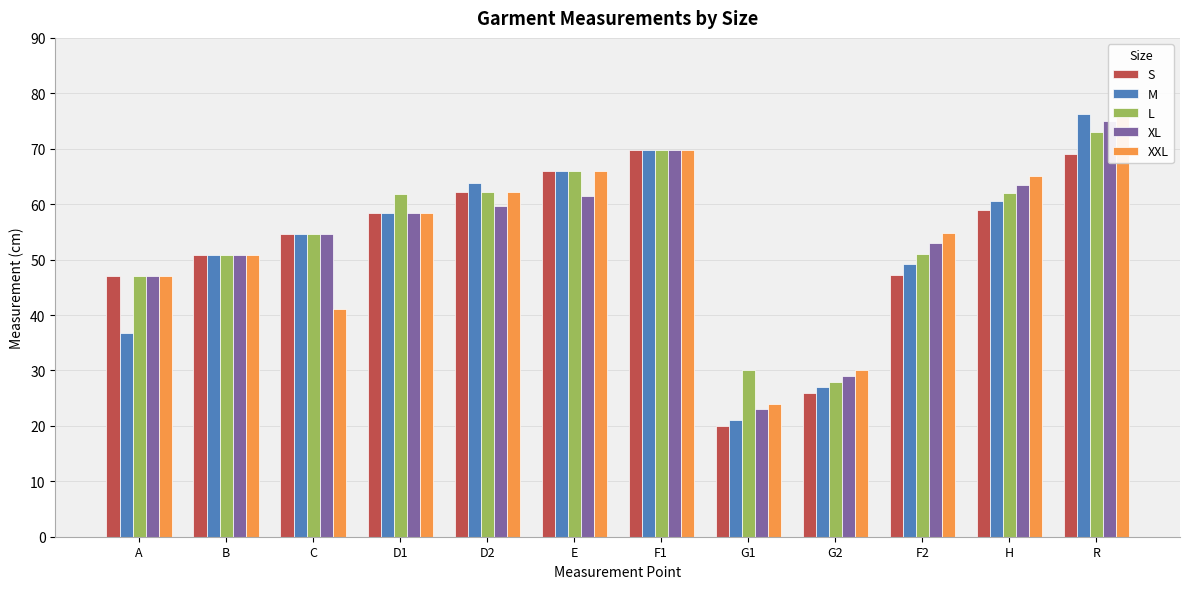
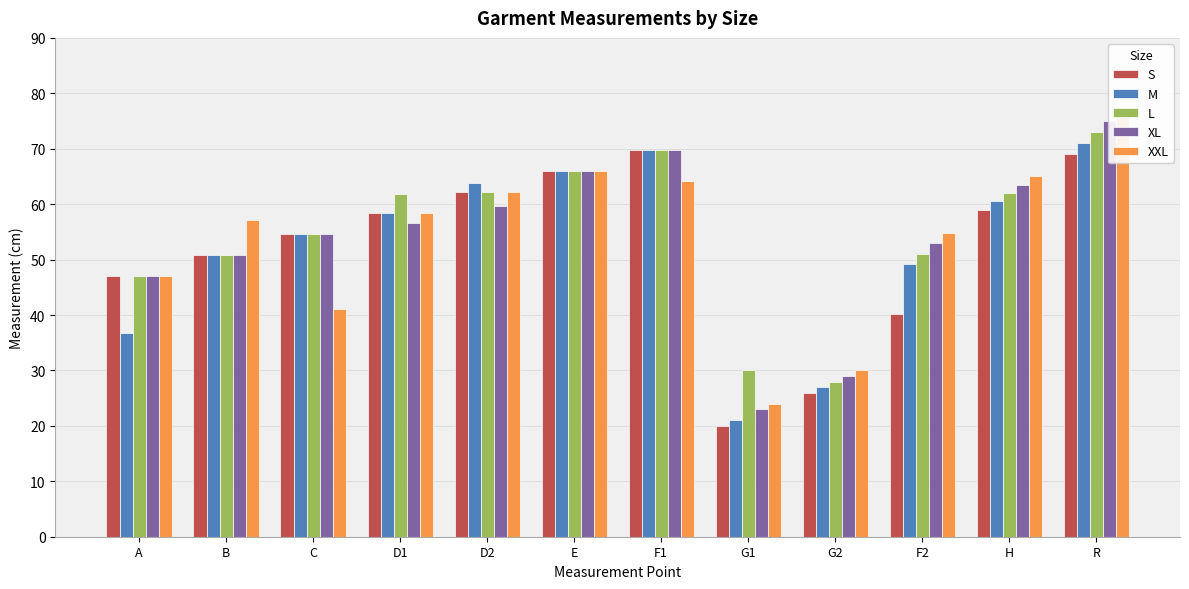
  {
    "S": {
      "A": 47,
      "B": 51,
      "C": 55,
      "D1": 58,
      "D2": 62,
      "E": 66,
      "F1": 70,
      "G1": 20,
      "G2": 26,
-     "F2": 47,
+     "F2": 40,
      "H": 59,
      "R": 69
    },
    "M": {
      "A": 37,
      "B": 51,
      "C": 55,
      "D1": 58,
      "D2": 64,
      "E": 66,
      "F1": 70,
      "G1": 21,
      "G2": 27,
      "F2": 49,
      "H": 61,
-     "R": 76
+     "R": 71
    },
    "L": {
      "A": 47,
      "B": 51,
      "C": 55,
      "D1": 62,
      "D2": 62,
      "E": 66,
      "F1": 70,
      "G1": 30,
      "G2": 28,
      "F2": 51,
      "H": 62,
      "R": 73
    },
    "XL": {
      "A": 47,
      "B": 51,
      "C": 55,
-     "D1": 58,
+     "D1": 57,
      "D2": 60,
-     "E": 62,
+     "E": 66,
      "F1": 70,
      "G1": 23,
      "G2": 29,
      "F2": 53,
      "H": 64
    },
    "XXL": {
      "A": 47,
-     "B": 51,
+     "B": 57,
      "C": 41,
      "D1": 58,
      "D2": 62,
      "E": 66,
-     "F1": 70,
+     "F1": 64,
      "G1": 24,
      "G2": 30,
      "F2": 55,
      "H": 65
    }
  }
